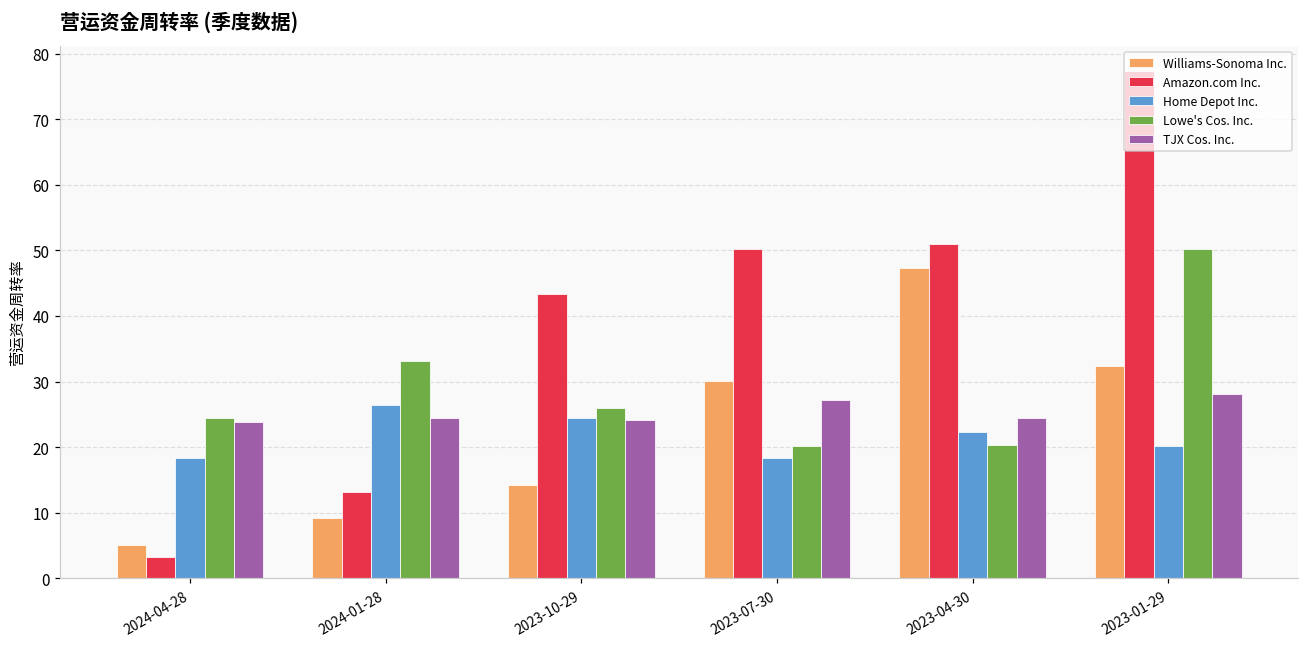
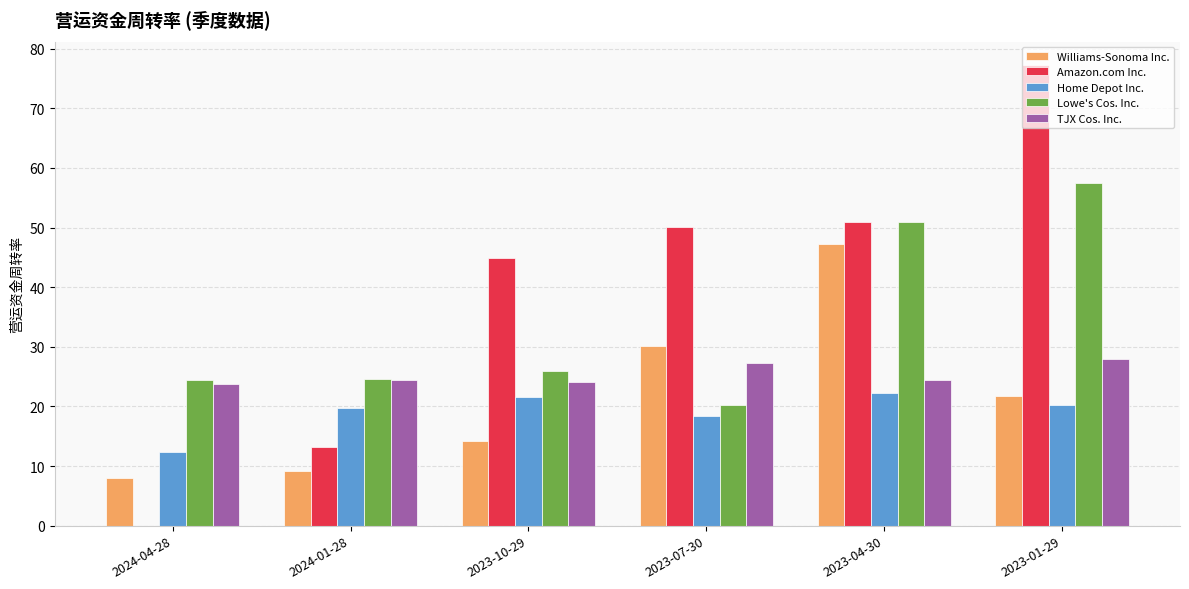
  {
    "Williams-Sonoma Inc.": {
-     "2024-04-28": 5,
+     "2024-04-28": 8,
      "2024-01-28": 9,
      "2023-10-29": 14,
      "2023-07-30": 30,
      "2023-04-30": 47,
-     "2023-01-29": 32
+     "2023-01-29": 22
    },
    "Amazon.com Inc.": {
-     "2024-04-28": 3,
+     "2024-04-28": 0,
      "2024-01-28": 13,
-     "2023-10-29": 43,
+     "2023-10-29": 45,
      "2023-07-30": 50,
      "2023-04-30": 51
    },
    "Home Depot Inc.": {
-     "2024-04-28": 18,
-     "2024-01-28": 26,
-     "2023-10-29": 24,
+     "2024-04-28": 12,
+     "2024-01-28": 20,
+     "2023-10-29": 22,
      "2023-07-30": 18,
      "2023-04-30": 22,
      "2023-01-29": 20
    },
    "Lowe's Cos. Inc.": {
      "2024-04-28": 24,
-     "2024-01-28": 33,
+     "2024-01-28": 25,
      "2023-10-29": 26,
      "2023-07-30": 20,
-     "2023-04-30": 20,
-     "2023-01-29": 50
+     "2023-04-30": 51,
+     "2023-01-29": 57
    },
    "TJX Cos. Inc.": {
      "2024-04-28": 24,
      "2024-01-28": 25,
      "2023-10-29": 24,
      "2023-07-30": 27,
      "2023-04-30": 24,
      "2023-01-29": 28
    }
  }
